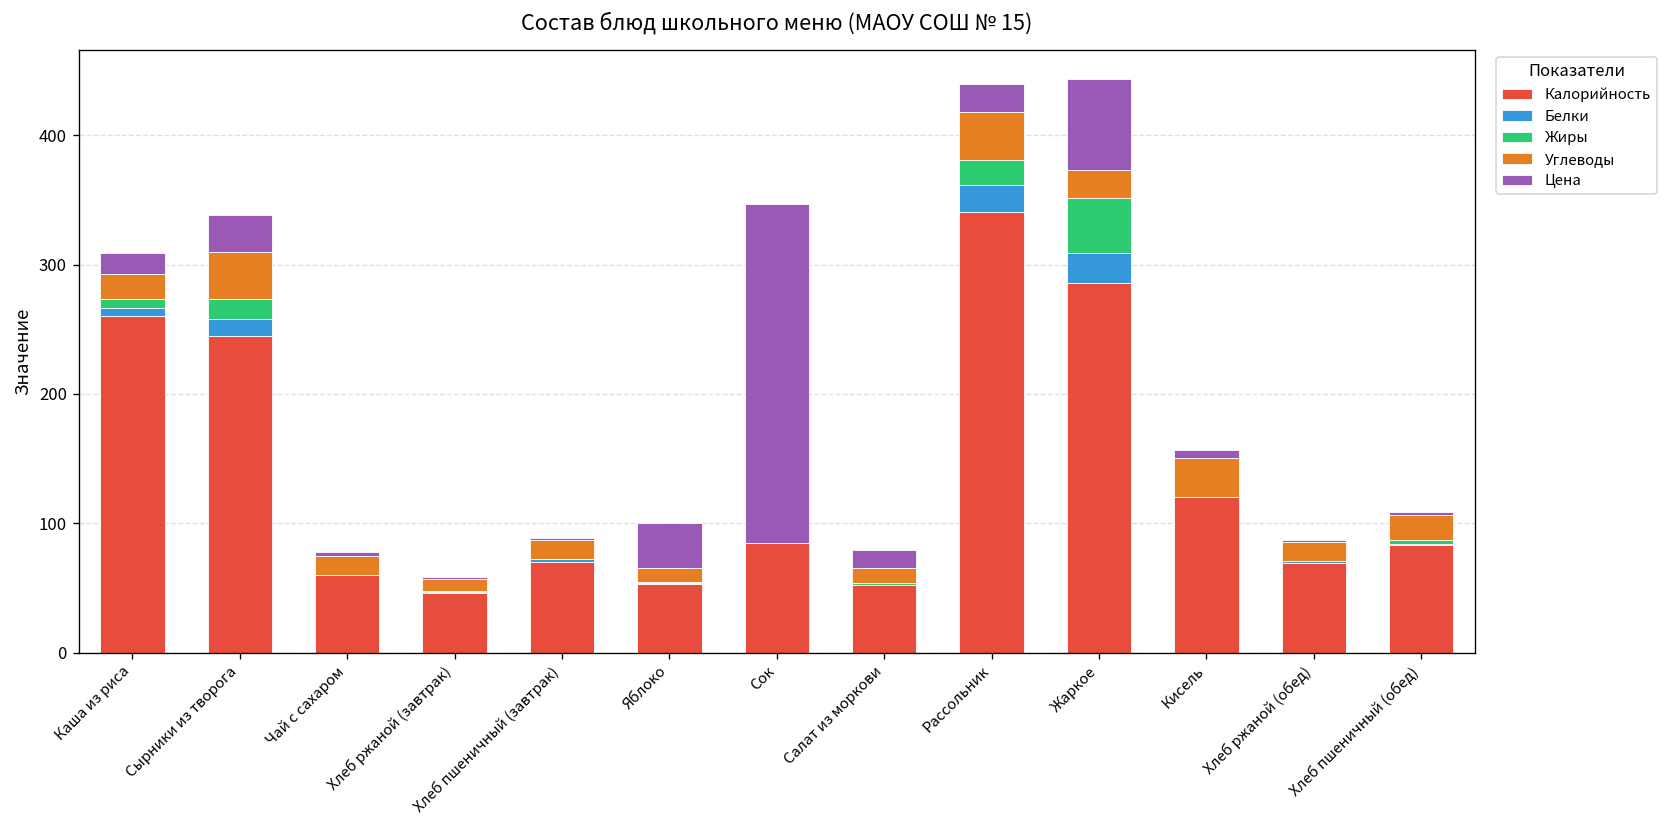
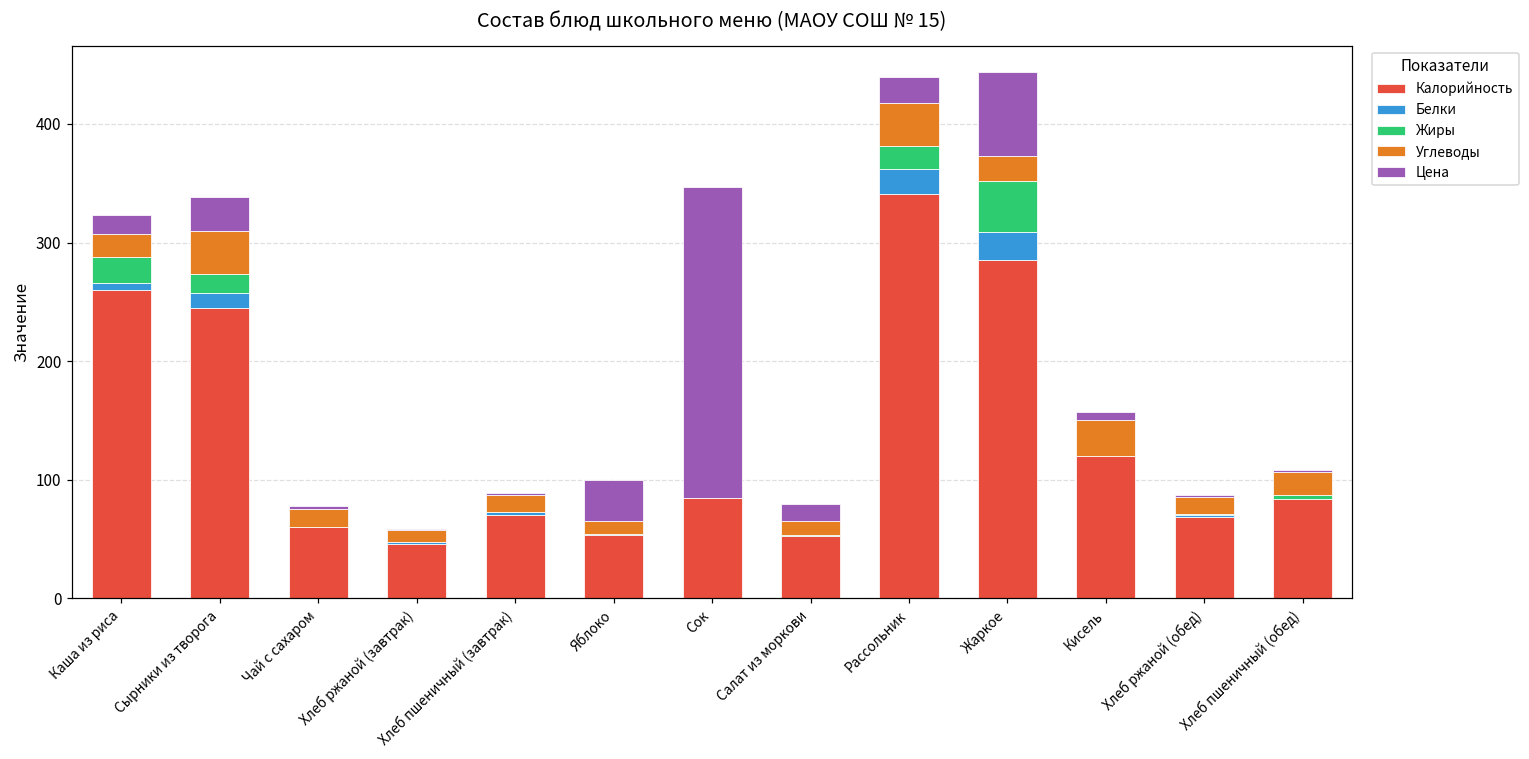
  {
    "Белки": {
      "Каша из риса": 6,
      "Сырники из творога": 13,
      "Хлеб пшеничный (завтрак)": 2,
      "Сок": 0,
      "Рассольник": 21,
      "Жаркое": 23,
      "Кисель": 0
    },
    "Жиры": {
-     "Каша из риса": 7,
+     "Каша из риса": 22,
      "Сырники из творога": 16,
      "Сок": 0,
      "Рассольник": 19,
      "Жаркое": 43,
      "Хлеб пшеничный (обед)": 3
    },
    "Цена": {
      "Каша из риса": 16,
      "Сырники из творога": 28,
      "Чай с сахаром": 3,
      "Яблоко": 34,
      "Сок": 262,
      "Салат из моркови": 14,
      "Рассольник": 22,
      "Жаркое": 71,
      "Кисель": 6
    }
  }
